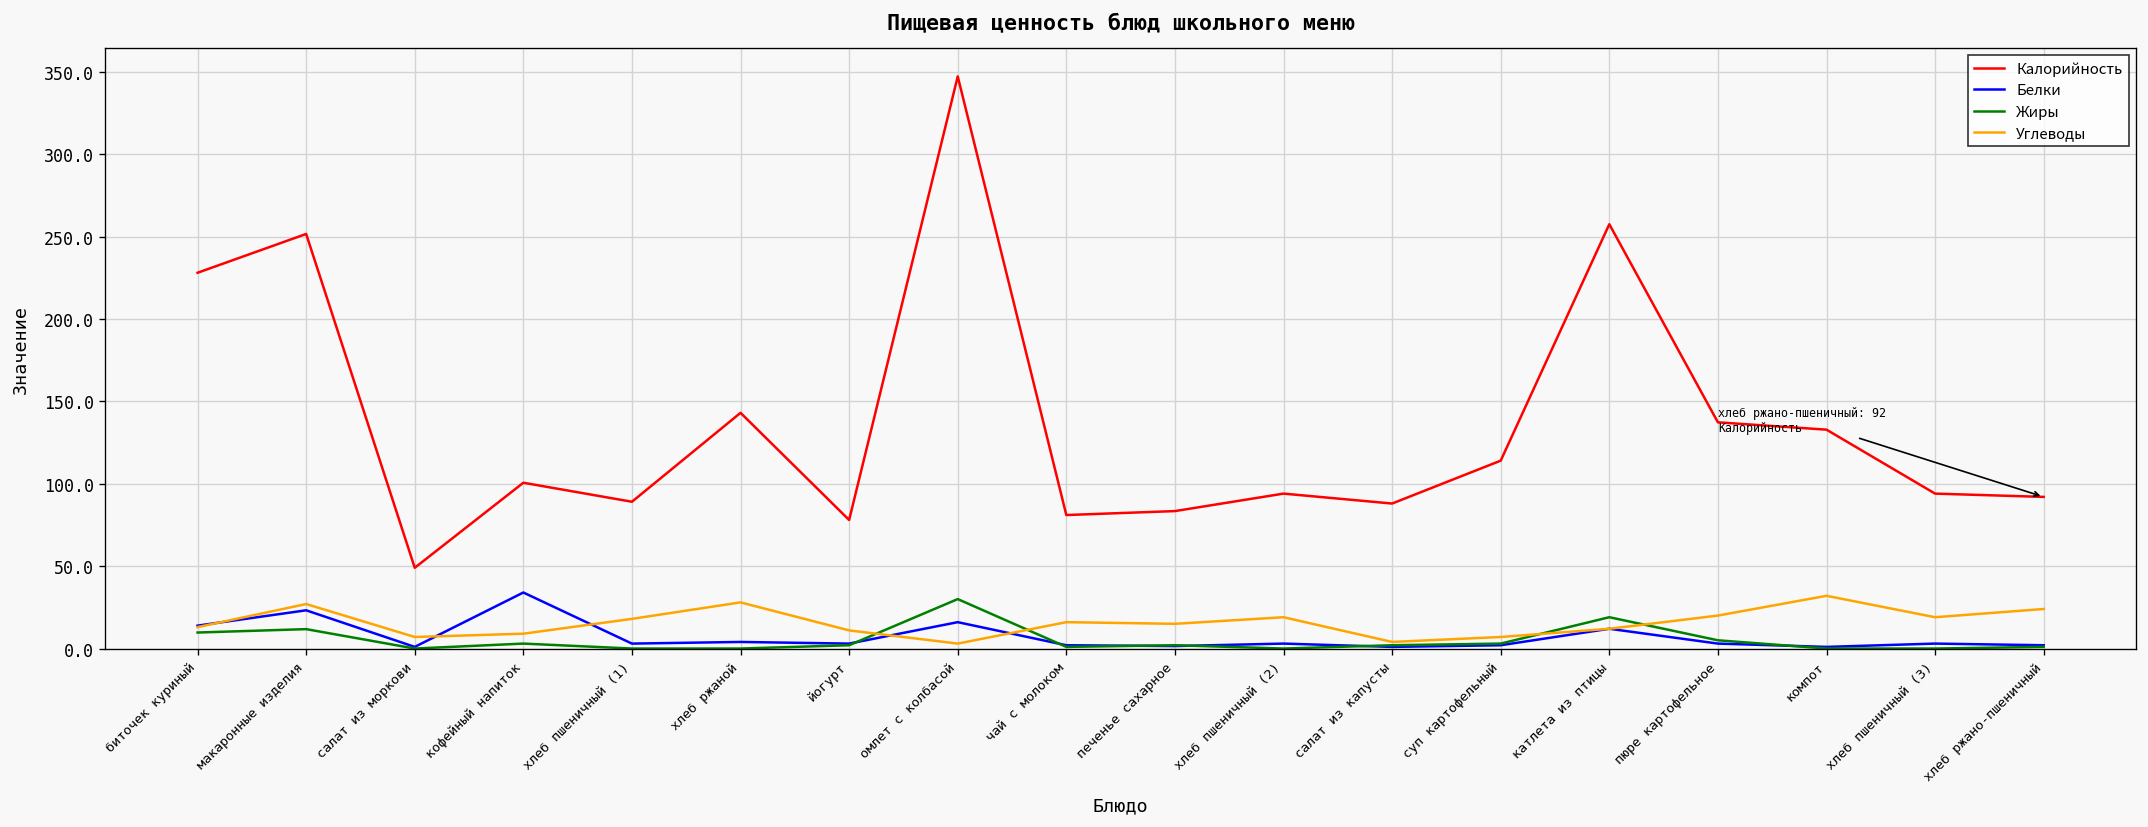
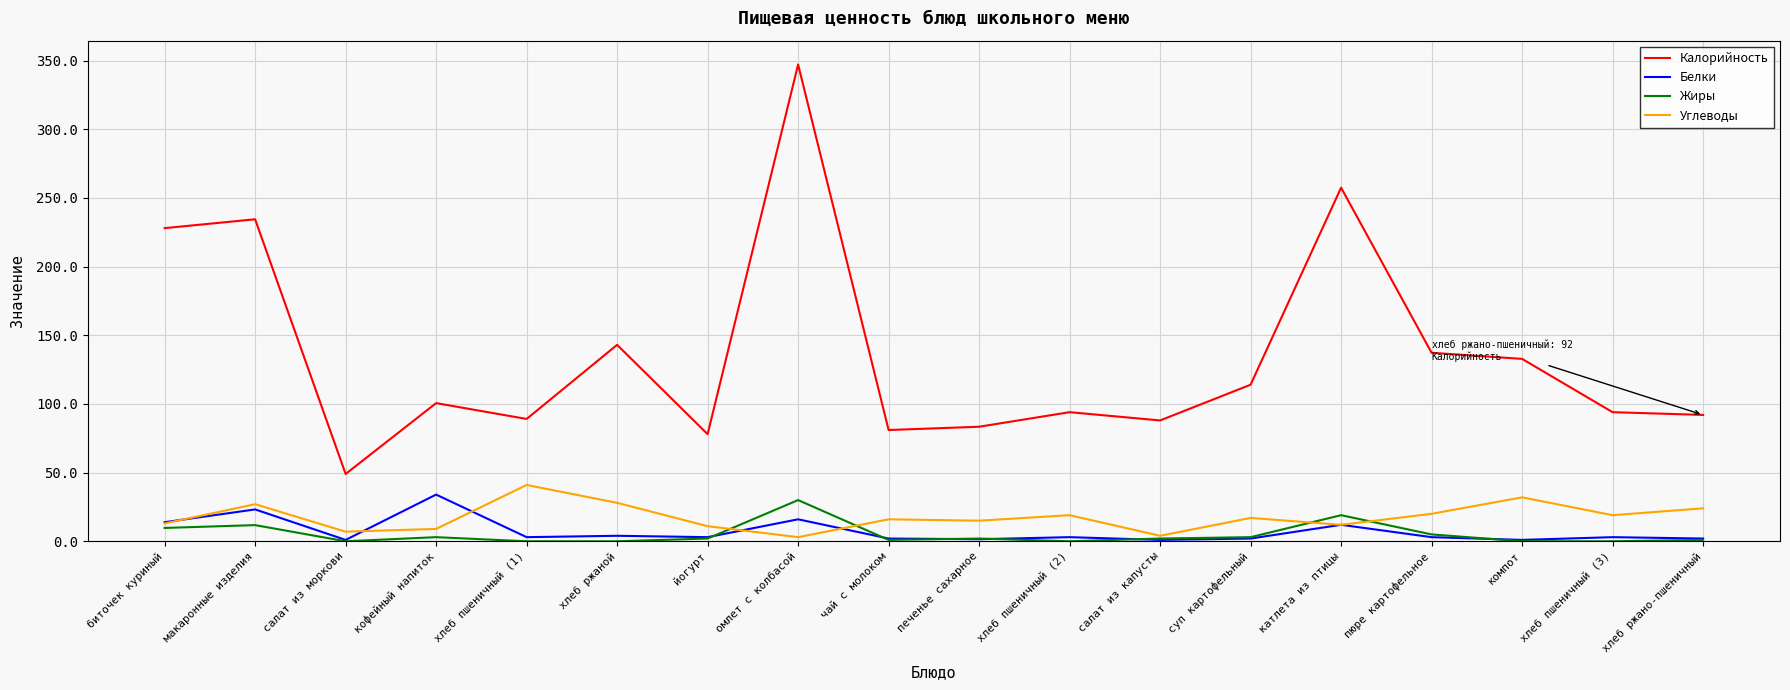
  {
    "Калорийность": {
      "биточек куриный": 228,
-     "макаронные изделия": 252,
+     "макаронные изделия": 234,
      "салат из моркови": 49,
      "кофейный напиток": 101,
      "хлеб пшеничный (1)": 89,
      "хлеб ржаной": 143,
      "йогурт": 78,
      "омлет с колбасой": 347,
      "чай с молоком": 81,
      "печенье сахарное": 83,
      "хлеб пшеничный (2)": 94,
      "салат из капусты": 88,
      "суп картофельный": 114,
      "катлета из птицы": 257,
      "хлеб ржано-пшеничный": 92
    },
    "Белки": {
      "макаронные изделия": 23,
      "кофейный напиток": 34,
      "хлеб пшеничный (1)": 3,
      "хлеб ржаной": 4,
      "омлет с колбасой": 16,
      "хлеб пшеничный (2)": 3,
      "пюре картофельное": 3,
      "хлеб пшеничный (3)": 3
    },
    "Жиры": {
      "биточек куриный": 10,
      "макаронные изделия": 12,
      "кофейный напиток": 3,
      "хлеб пшеничный (1)": 0,
      "хлеб ржаной": 0,
      "омлет с колбасой": 30,
      "хлеб пшеничный (2)": 0,
      "катлета из птицы": 19,
      "пюре картофельное": 5,
      "хлеб пшеничный (3)": 0
    },
    "Углеводы": {
      "макаронные изделия": 27,
      "салат из моркови": 7,
      "кофейный напиток": 9,
-     "хлеб пшеничный (1)": 18,
+     "хлеб пшеничный (1)": 41,
      "хлеб ржаной": 28,
      "йогурт": 11,
      "омлет с колбасой": 3,
      "чай с молоком": 16,
      "печенье сахарное": 15,
      "хлеб пшеничный (2)": 19,
      "салат из капусты": 4,
-     "суп картофельный": 7,
+     "суп картофельный": 17,
      "пюре картофельное": 20,
      "компот": 32,
      "хлеб пшеничный (3)": 19,
      "хлеб ржано-пшеничный": 24
    }
  }
